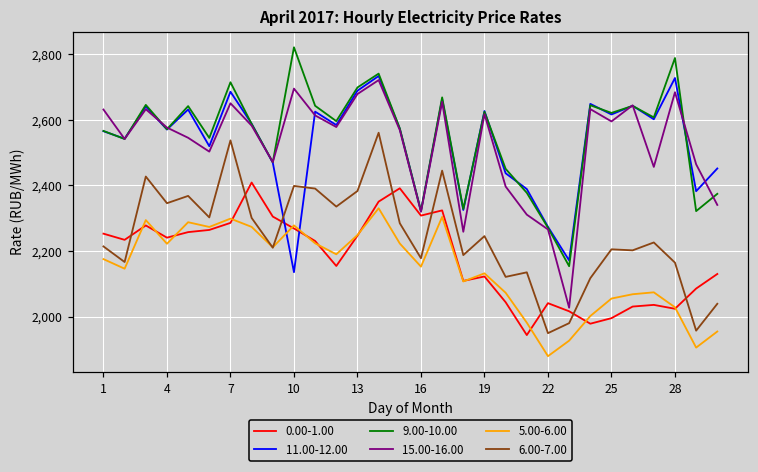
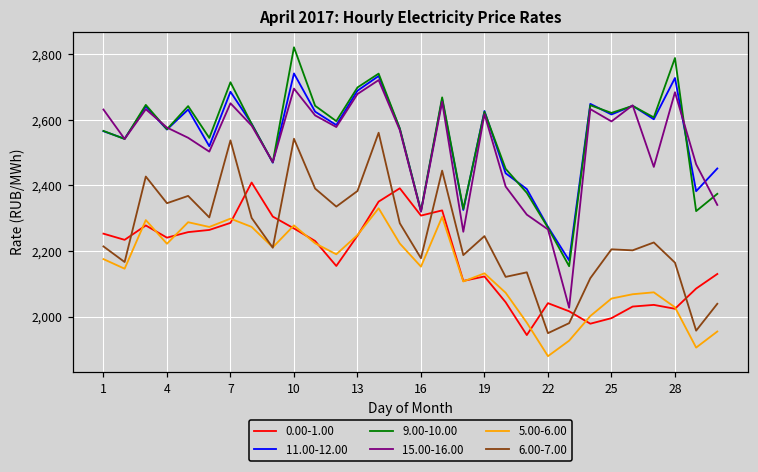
  {
    "0.00-1.00": {
      "1": "2,250",
      "4": "2,240",
      "7": "2,290",
      "10": "2,270",
      "16": "2,310",
      "19": "2,120",
      "22": "2,040",
      "25": "2,000"
    },
    "11.00-12.00": {
      "7": "2,690",
-     "10": "2,140",
+     "10": "2,740",
      "13": "2,690",
      "28": "2,730"
    },
    "9.00-10.00": {
      "7": "2,710",
      "10": "2,820",
      "13": "2,700",
      "28": "2,790"
    },
    "15.00-16.00": {
      "1": "2,630",
      "7": "2,650",
      "10": "2,700",
      "13": "2,680",
      "25": "2,600",
      "28": "2,680"
    },
    "5.00-6.00": {
      "1": "2,180",
      "4": "2,220",
      "7": "2,300",
      "10": "2,280",
      "16": "2,150",
      "19": "2,130",
      "22": "1,880",
      "25": "2,050"
    },
    "6.00-7.00": {
      "1": "2,210",
      "4": "2,350",
      "7": "2,540",
-     "10": "2,400",
+     "10": "2,540",
      "13": "2,380",
      "16": "2,180",
      "19": "2,250",
      "22": "1,950",
      "25": "2,210",
      "28": "2,160"
    }
  }
